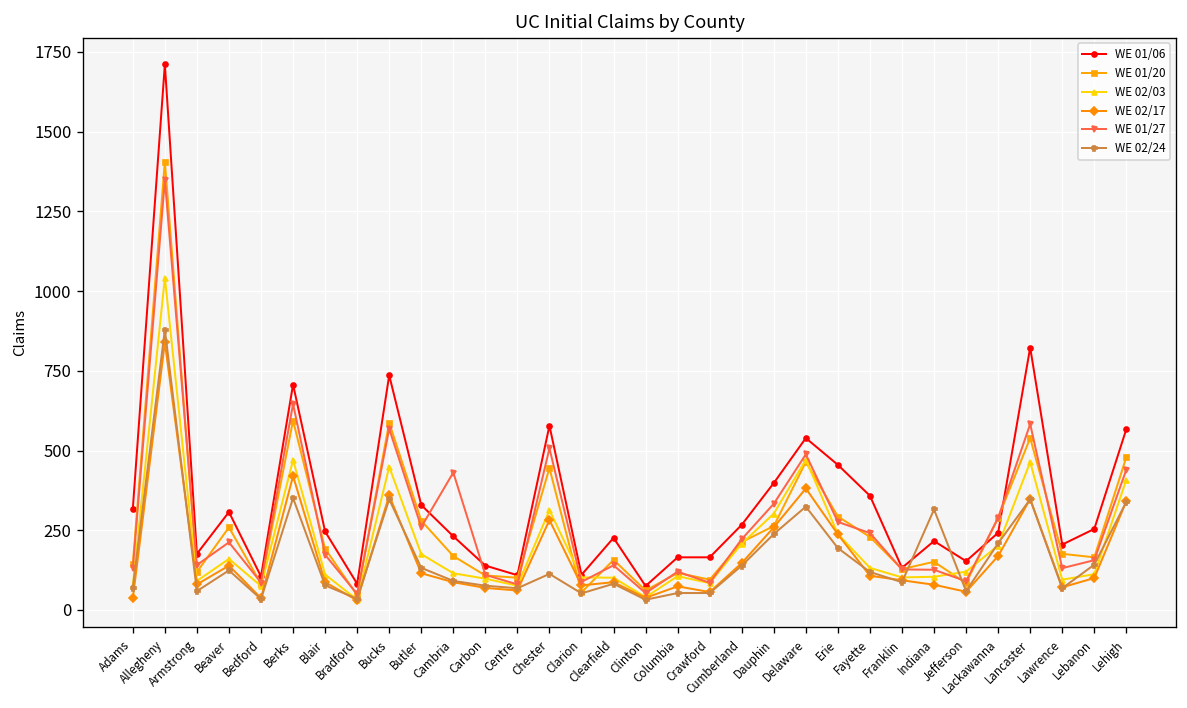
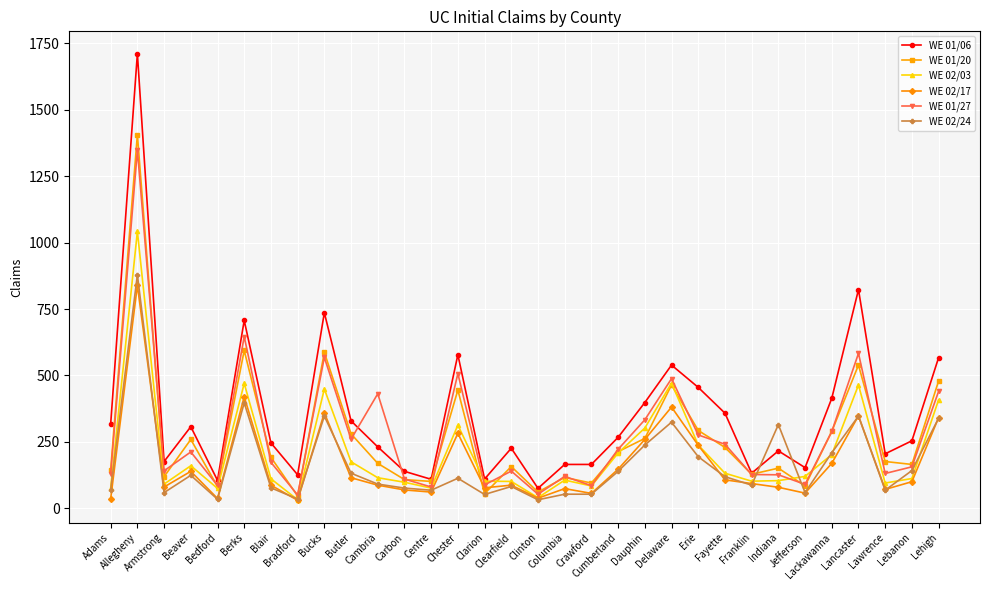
  {
    "WE 01/06": {
      "Adams": 320,
      "Allegheny": 1710,
      "Armstrong": 180,
      "Beaver": 310,
      "Bedford": 110,
      "Berks": 710,
      "Blair": 250,
-     "Bradford": 80,
+     "Bradford": 130,
      "Bucks": 740,
      "Butler": 330,
      "Cambria": 230,
      "Carbon": 140,
      "Chester": 580,
      "Clearfield": 230,
      "Clinton": 80,
      "Columbia": 170,
      "Crawford": 170,
      "Cumberland": 270,
      "Dauphin": 400,
      "Delaware": 540,
      "Erie": 460,
      "Fayette": 360,
      "Indiana": 220,
      "Jefferson": 150,
-     "Lackawanna": 240,
+     "Lackawanna": 410,
      "Lancaster": 820,
      "Lawrence": 210,
      "Lebanon": 250,
      "Lehigh": 570
    },
    "WE 01/27": {
      "Adams": 130,
      "Allegheny": 1350,
      "Armstrong": 140,
      "Beaver": 210,
      "Berks": 650,
      "Blair": 170,
      "Bucks": 570,
      "Butler": 260,
      "Cambria": 430,
      "Chester": 510,
      "Clarion": 90,
      "Clearfield": 140,
      "Dauphin": 330,
      "Delaware": 490,
      "Erie": 280,
      "Fayette": 240,
      "Indiana": 130,
      "Lancaster": 580,
      "Lawrence": 130,
      "Lehigh": 440
    },
    "WE 02/24": {
      "Allegheny": 880,
      "Armstrong": 60,
      "Beaver": 120,
-     "Berks": 350,
+     "Berks": 400,
      "Blair": 80,
      "Bucks": 350,
      "Butler": 130,
      "Chester": 110,
      "Columbia": 50,
      "Dauphin": 240,
      "Delaware": 320,
      "Erie": 190,
      "Fayette": 120,
      "Indiana": 320,
      "Lebanon": 140
    }
  }
